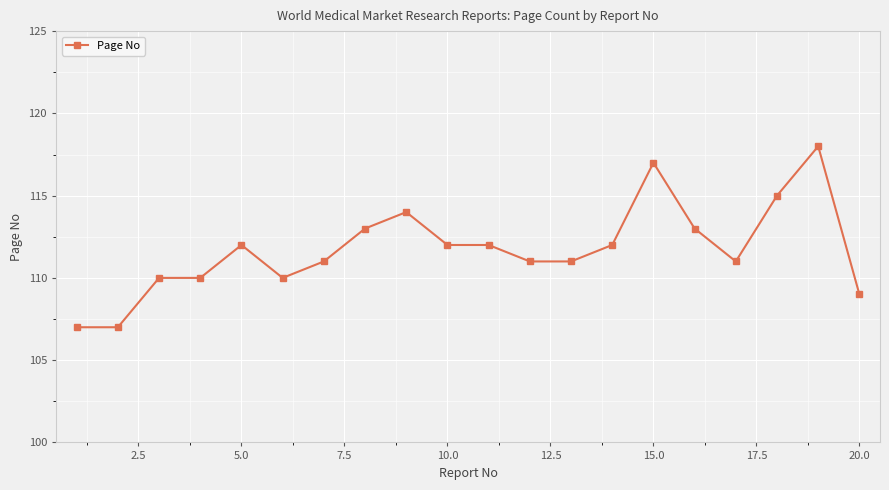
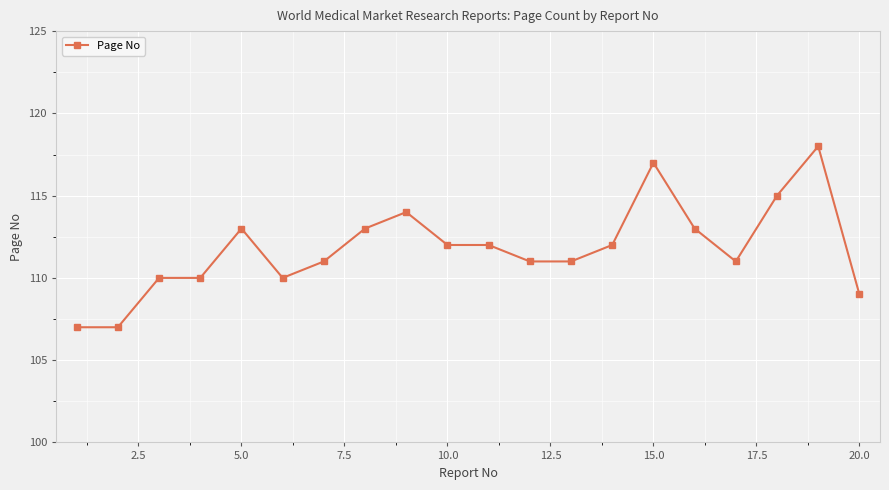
  {
-   "5.0": 112,
+   "5.0": 113,
    "10.0": 112,
    "15.0": 117,
    "20.0": 109
  }
